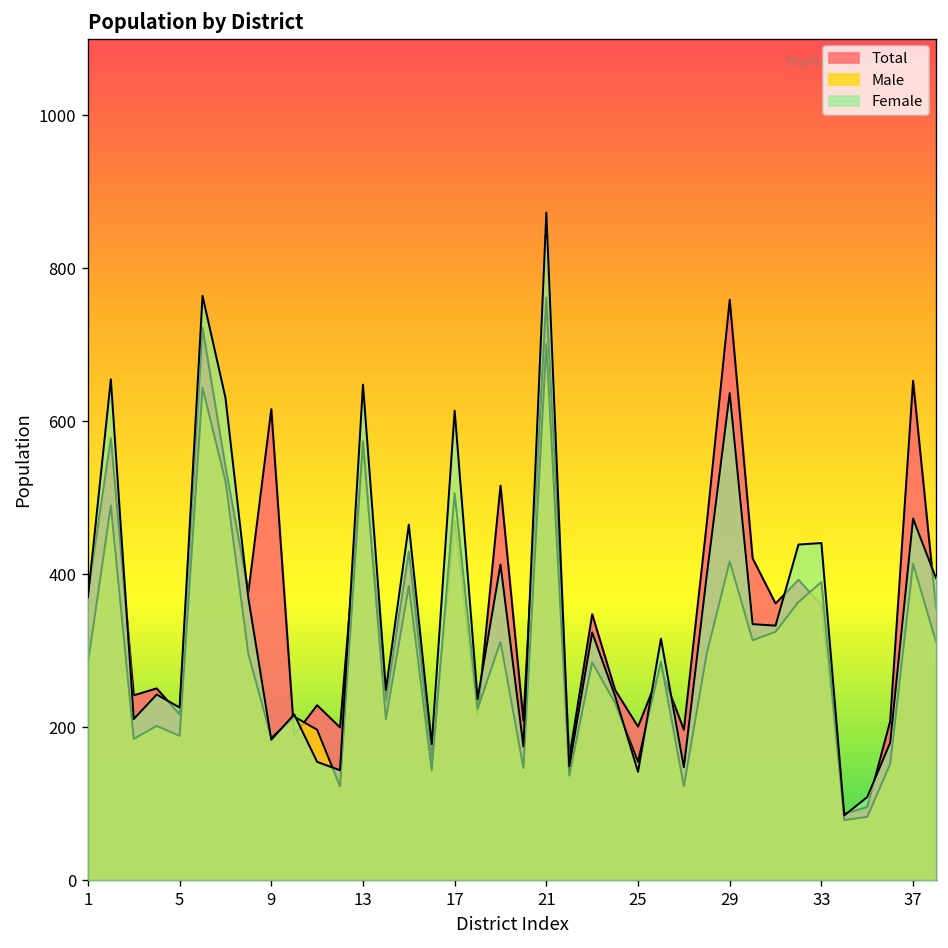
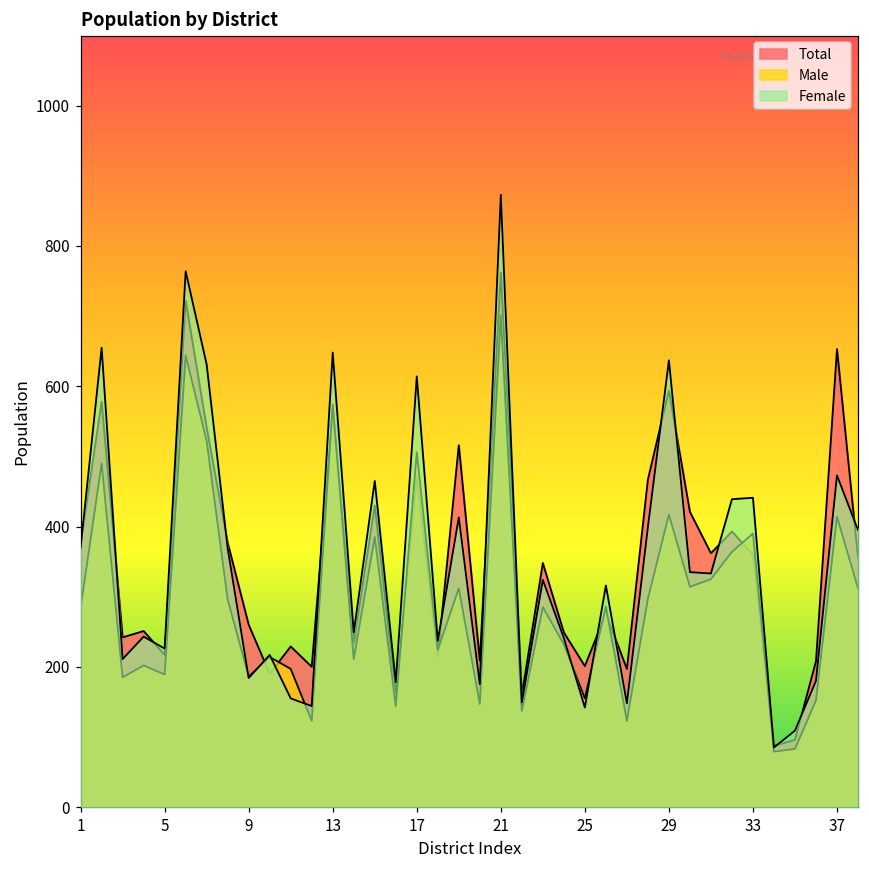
  {
    "Total": {
      "1": 380,
      "5": 220,
-     "9": 620,
+     "9": 260,
      "13": 560,
      "17": 470,
      "21": 760,
      "25": 200,
-     "29": 760,
+     "29": 590,
      "33": 360,
      "37": 650
    },
    "Male": {
      "1": 280,
      "5": 190,
      "13": 570,
      "17": 510,
      "21": 700,
      "25": 160,
      "29": 420,
      "33": 390,
      "37": 410
    },
    "Female": {
      "1": 370,
      "5": 230,
      "13": 650,
      "17": 610,
      "21": 870,
      "25": 140,
      "29": 640,
      "33": 440,
      "37": 470
    }
  }
